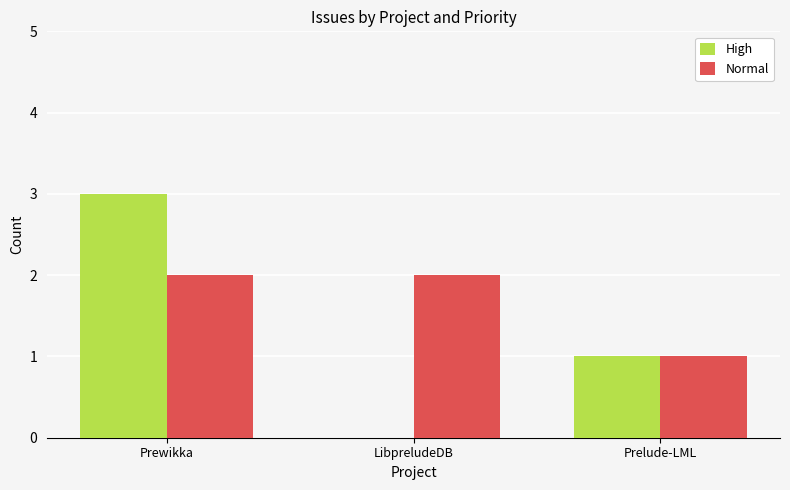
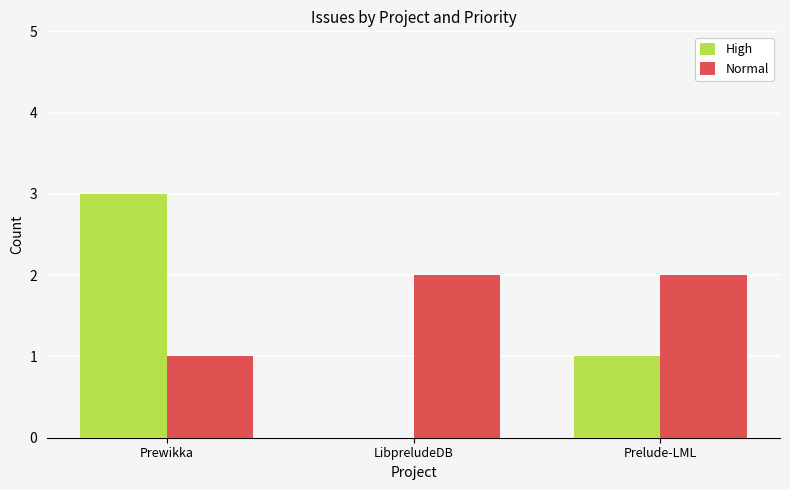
  {
    "High": {
      "Prewikka": 3,
      "LibpreludeDB": 0,
      "Prelude-LML": 1
    },
    "Normal": {
-     "Prewikka": 2,
+     "Prewikka": 1,
      "LibpreludeDB": 2,
-     "Prelude-LML": 1
+     "Prelude-LML": 2
    }
  }
